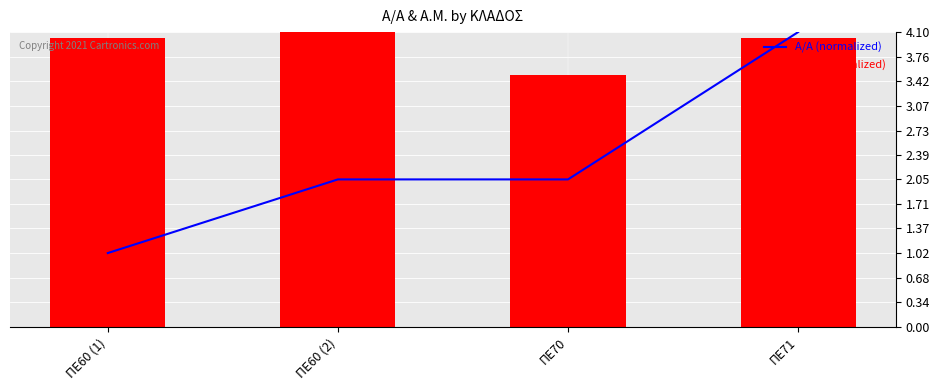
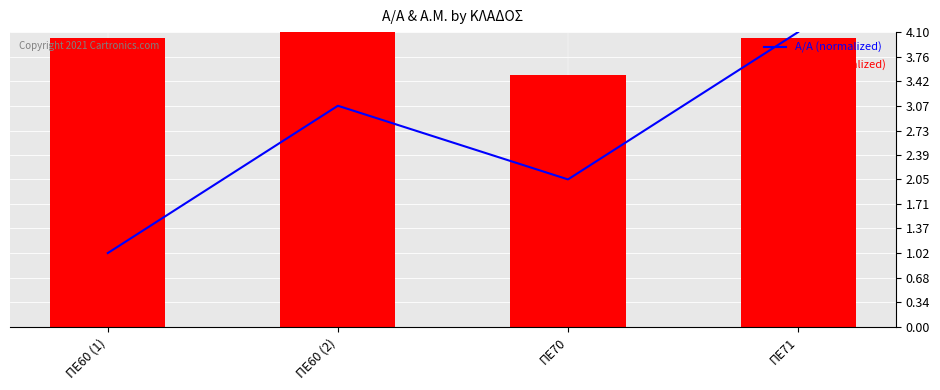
  {
    "A/A (normalized)": {
      "ΠΕ60 (1)": 1.0,
-     "ΠΕ60 (2)": 2.1,
+     "ΠΕ60 (2)": 3.1,
      "ΠΕ70": 2.1,
      "ΠΕ71": 4.1
    }
  }
